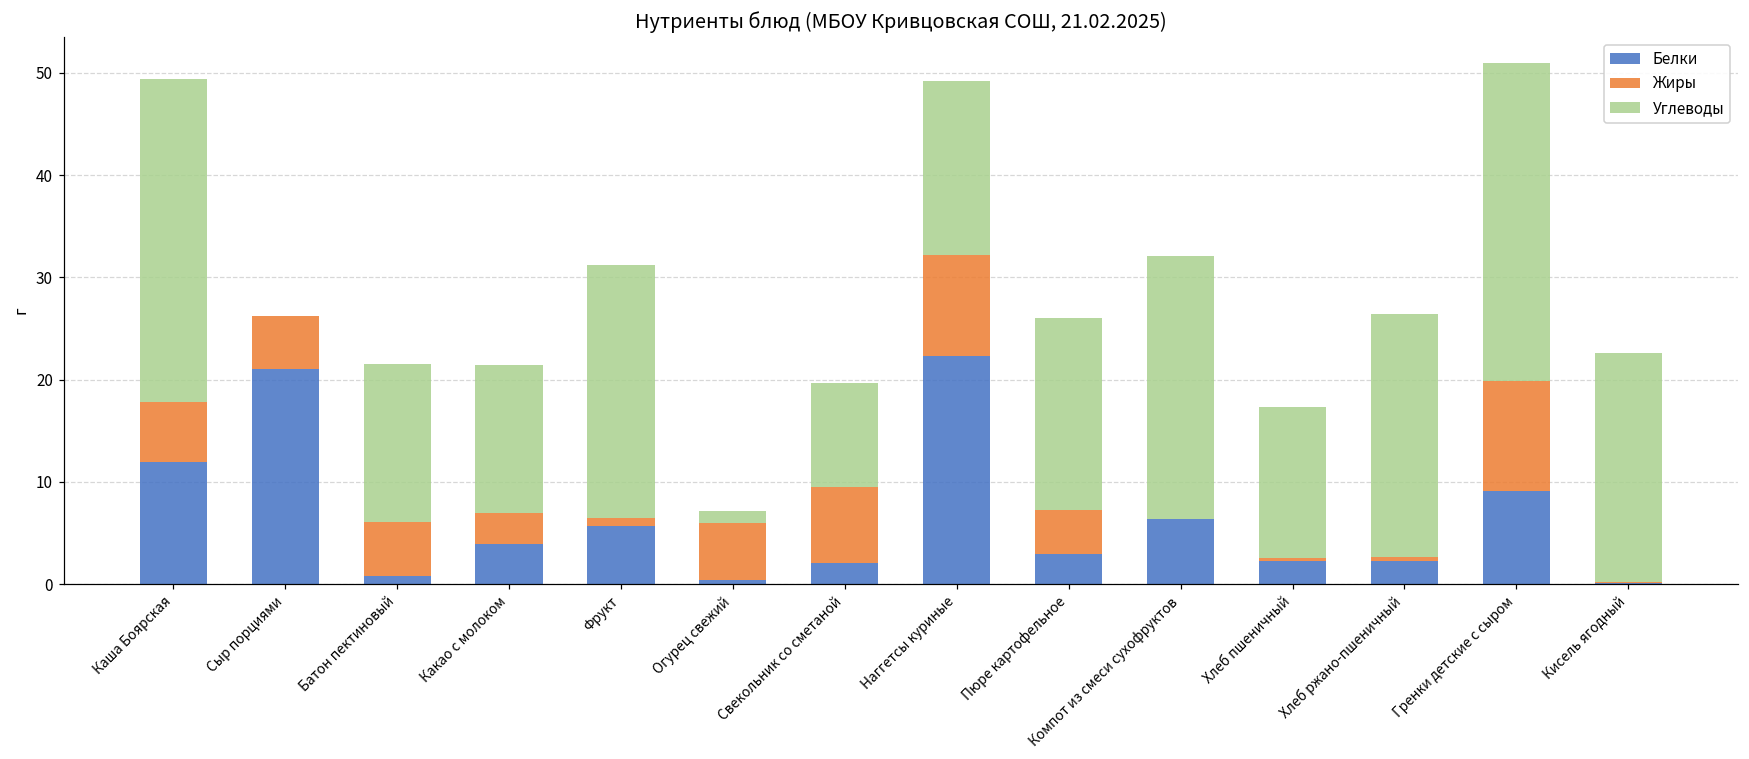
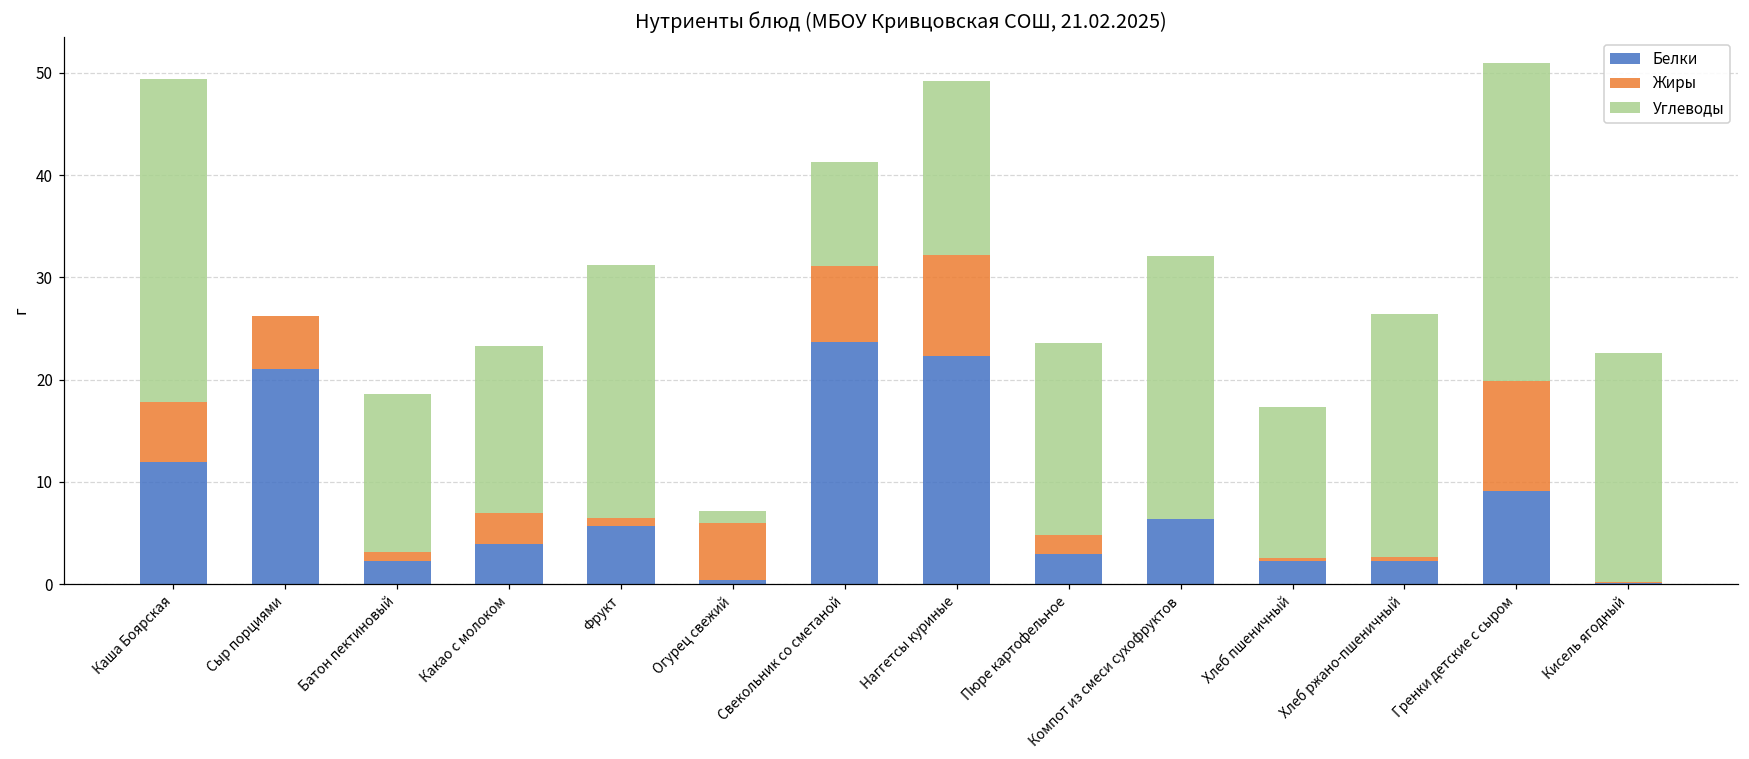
  {
    "Белки": {
      "Каша Боярская": 12,
      "Сыр порциями": 21,
-     "Батон пектиновый": 1,
+     "Батон пектиновый": 2,
      "Какао с молоком": 4,
      "Фрукт": 6,
      "Огурец свежий": 0,
-     "Свекольник со сметаной": 2,
+     "Свекольник со сметаной": 24,
      "Наггетсы куриные": 22,
      "Пюре картофельное": 3,
      "Компот из смеси сухофруктов": 6,
      "Хлеб пшеничный": 2,
      "Хлеб ржано-пшеничный": 2,
      "Гренки детские с сыром": 9
    },
    "Жиры": {
      "Каша Боярская": 6,
      "Сыр порциями": 5,
-     "Батон пектиновый": 5,
+     "Батон пектиновый": 1,
      "Какао с молоком": 3,
      "Фрукт": 1,
      "Огурец свежий": 6,
      "Свекольник со сметаной": 7,
      "Наггетсы куриные": 10,
-     "Пюре картофельное": 4,
+     "Пюре картофельное": 2,
      "Компот из смеси сухофруктов": 0,
      "Хлеб ржано-пшеничный": 0,
      "Гренки детские с сыром": 11
    },
    "Углеводы": {
      "Каша Боярская": 32,
      "Сыр порциями": 0,
      "Батон пектиновый": 15,
-     "Какао с молоком": 15,
+     "Какао с молоком": 16,
      "Фрукт": 25,
      "Огурец свежий": 1,
      "Свекольник со сметаной": 10,
      "Наггетсы куриные": 17,
      "Пюре картофельное": 19,
      "Компот из смеси сухофруктов": 26,
      "Хлеб пшеничный": 15,
      "Хлеб ржано-пшеничный": 24,
      "Гренки детские с сыром": 31,
      "Кисель ягодный": 22
    }
  }
